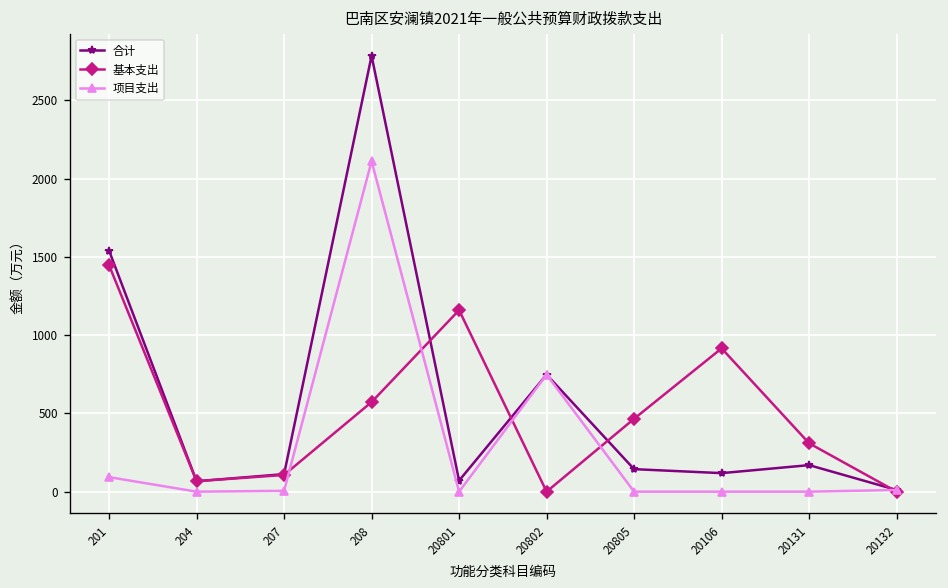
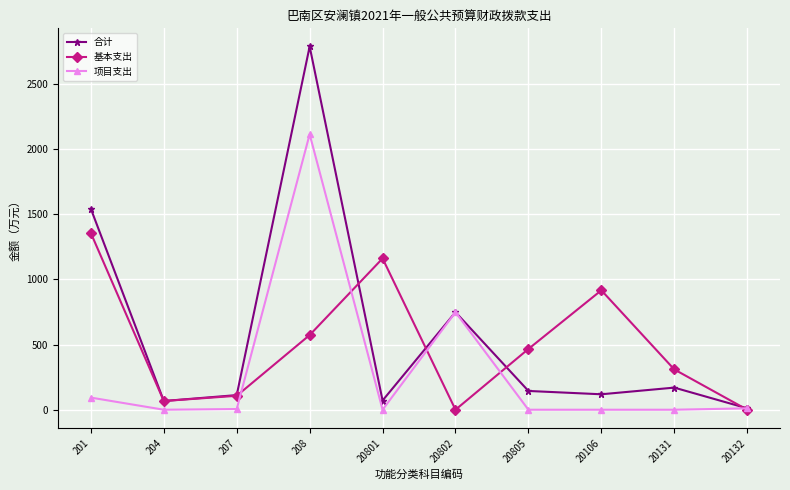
  {
    "合计": {
      "201": 1540,
      "208": 2790,
      "20801": 70,
      "20805": 140,
      "20106": 120,
      "20131": 170
    },
    "基本支出": {
-     "201": 1450,
+     "201": 1350,
      "208": 570,
      "20801": 1160,
      "20802": 0,
      "20805": 470,
      "20106": 920,
      "20131": 310
    },
    "项目支出": {
      "201": 90,
      "204": 0,
      "207": 10,
      "208": 2110,
      "20801": 0,
      "20805": 0,
      "20106": 0,
      "20131": 0
    }
  }
